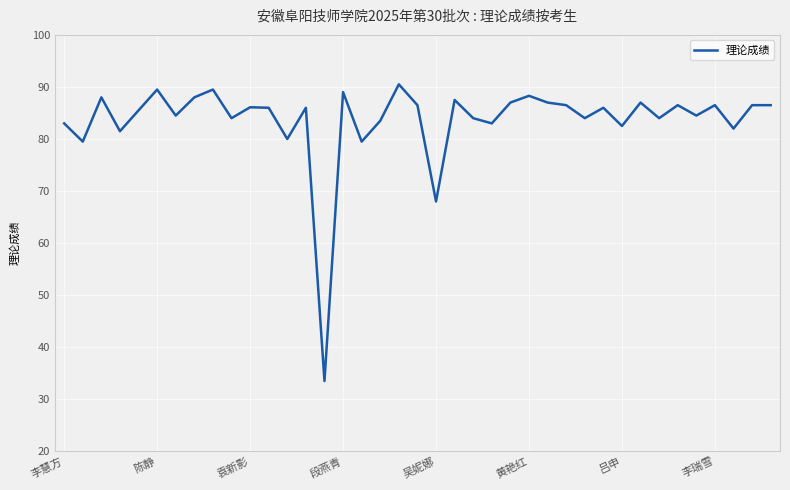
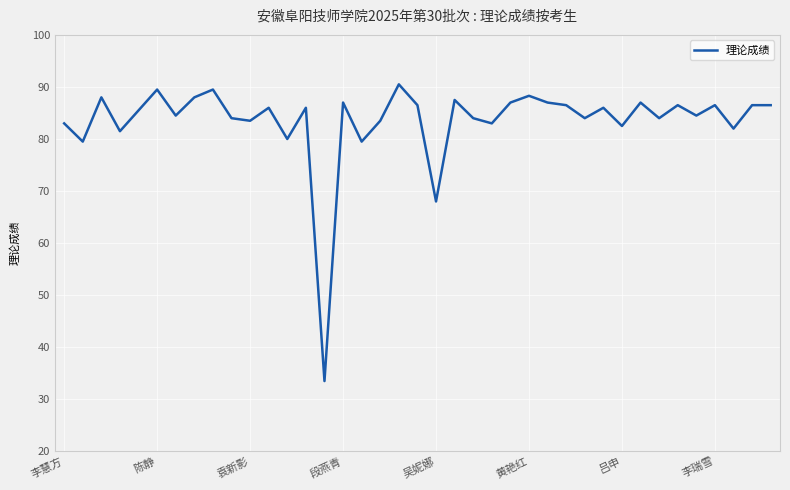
  {
    "李慧方": 83,
    "陈静": 90,
-   "袁新影": 86,
-   "段燕青": 89,
+   "袁新影": 84,
+   "段燕青": 87,
    "吴妮娜": 68,
    "黄艳红": 88,
    "吕申": 83
  }
